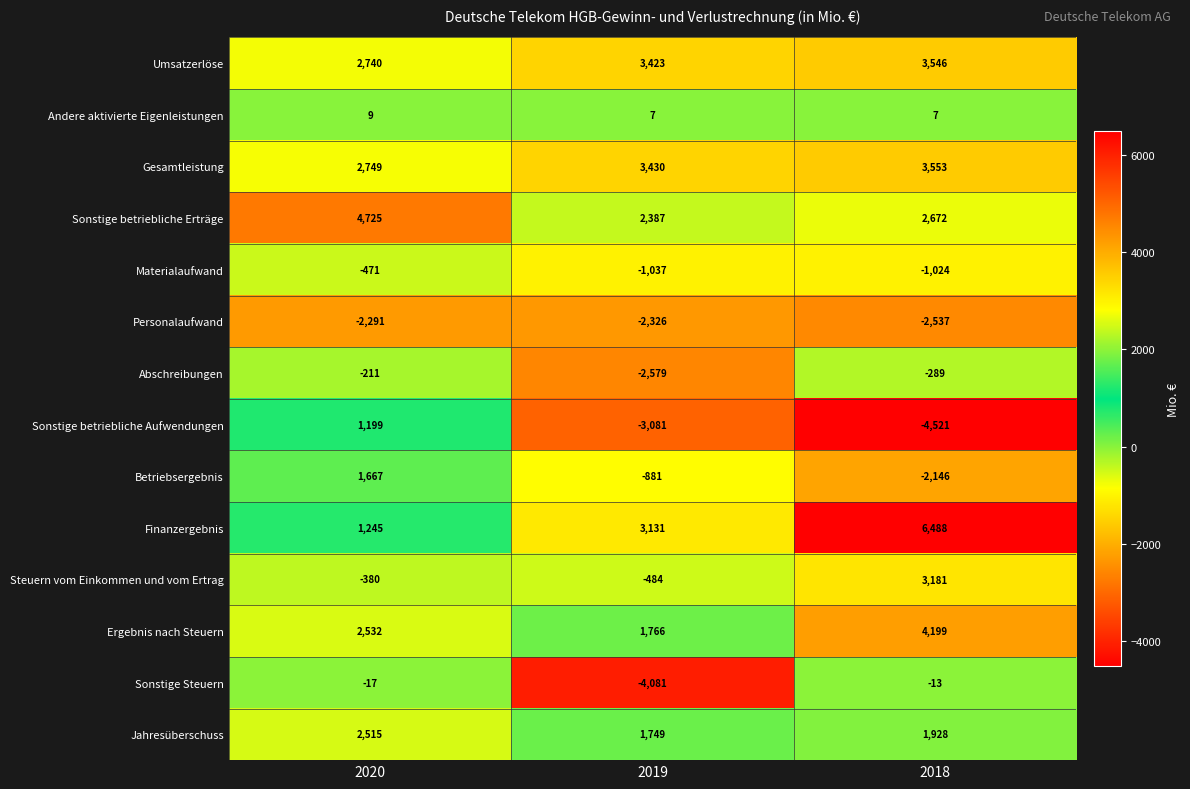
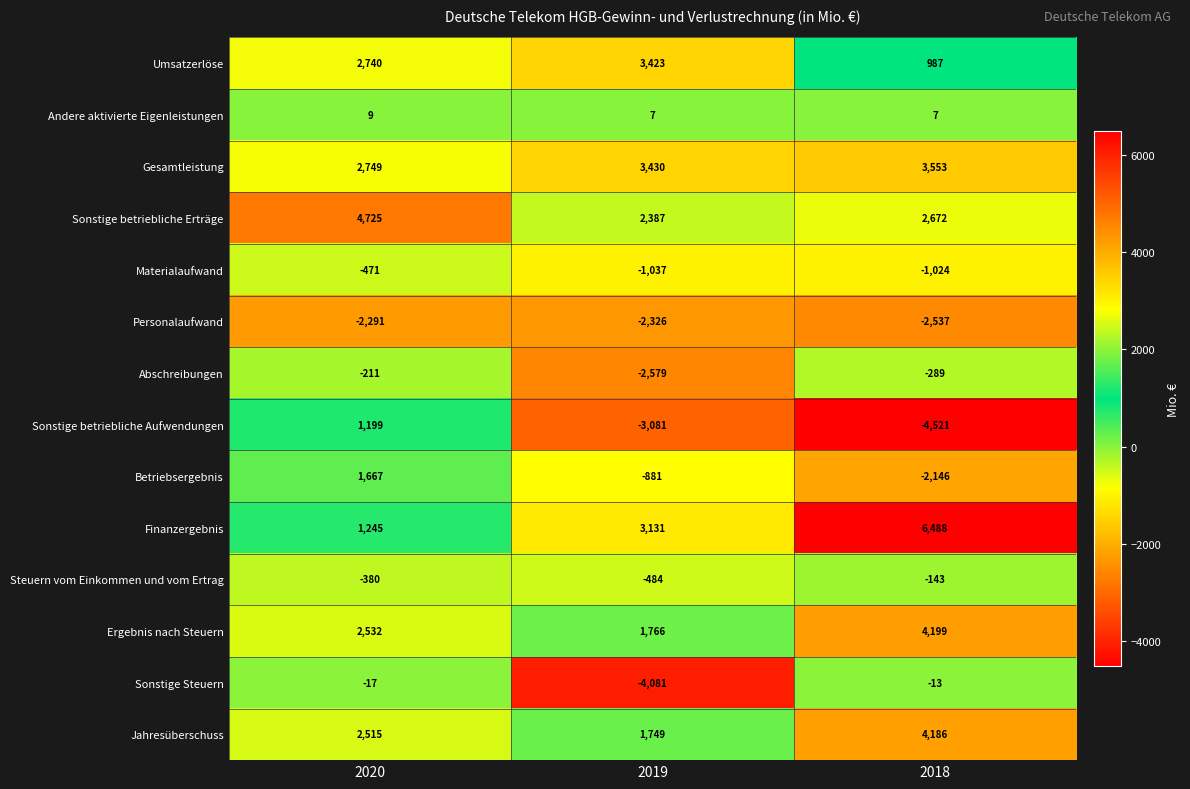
  {
    "Umsatzerlöse": {
      "2020": "2,740",
      "2019": "3,423",
-     "2018": "3,546"
+     "2018": "987"
    },
    "Andere aktivierte Eigenleistungen": {
      "2020": "9",
      "2019": "7",
      "2018": "7"
    },
    "Gesamtleistung": {
      "2020": "2,749",
      "2019": "3,430",
      "2018": "3,553"
    },
    "Sonstige betriebliche Erträge": {
      "2020": "4,725",
      "2019": "2,387",
      "2018": "2,672"
    },
    "Materialaufwand": {
      "2020": "-471",
      "2019": "-1,037",
      "2018": "-1,024"
    },
    "Personalaufwand": {
      "2020": "-2,291",
      "2019": "-2,326",
      "2018": "-2,537"
    },
    "Abschreibungen": {
      "2020": "-211",
      "2019": "-2,579",
      "2018": "-289"
    },
    "Sonstige betriebliche Aufwendungen": {
      "2020": "1,199",
      "2019": "-3,081",
      "2018": "-4,521"
    },
    "Betriebsergebnis": {
      "2020": "1,667",
      "2019": "-881",
      "2018": "-2,146"
    },
    "Finanzergebnis": {
      "2020": "1,245",
      "2019": "3,131",
      "2018": "6,488"
    },
    "Steuern vom Einkommen und vom Ertrag": {
      "2020": "-380",
      "2019": "-484",
-     "2018": "3,181"
+     "2018": "-143"
    },
    "Ergebnis nach Steuern": {
      "2020": "2,532",
      "2019": "1,766",
      "2018": "4,199"
    },
    "Sonstige Steuern": {
      "2020": "-17",
      "2019": "-4,081",
      "2018": "-13"
    },
    "Jahresüberschuss": {
      "2020": "2,515",
      "2019": "1,749",
-     "2018": "1,928"
+     "2018": "4,186"
    }
  }
